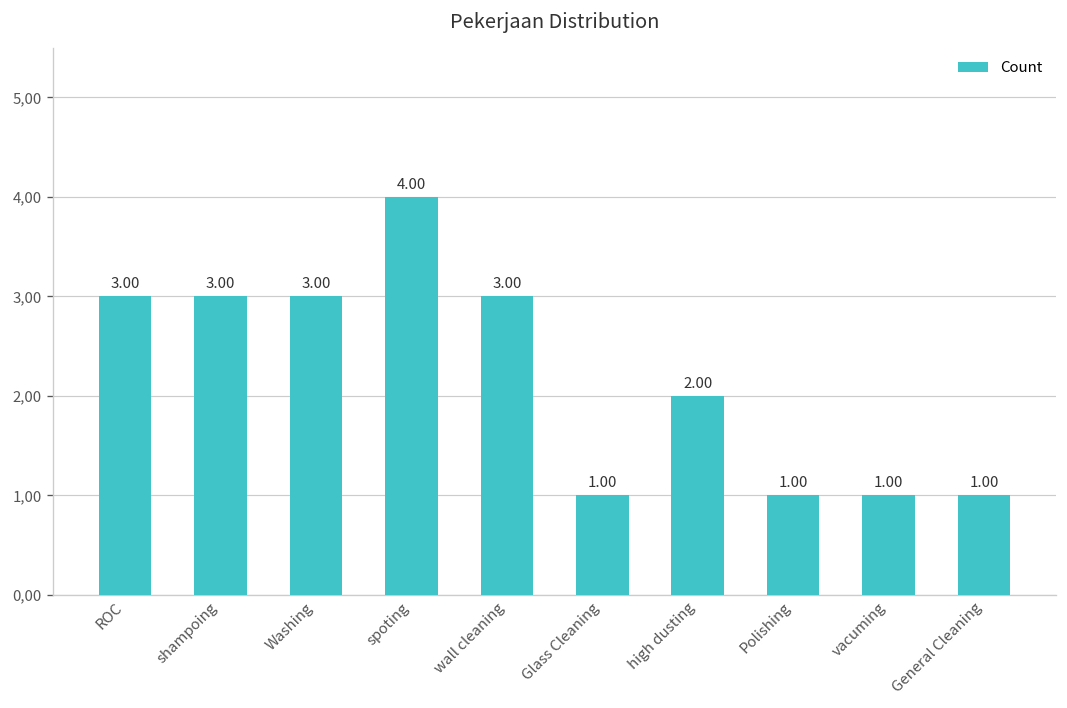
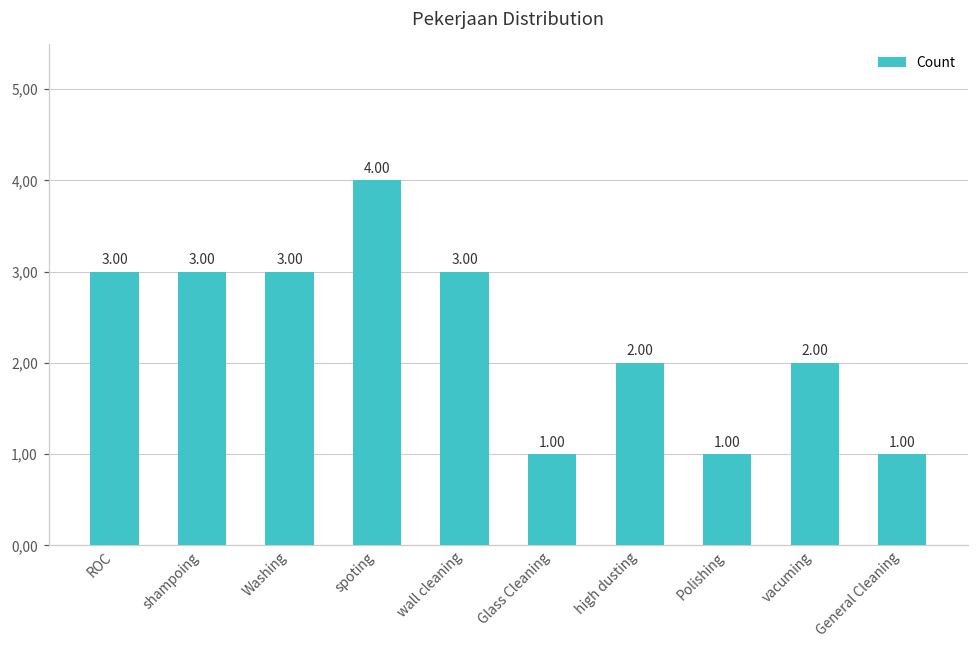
  {
    "ROC": 3.00,
    "shampoing": 3.00,
    "Washing": 3.00,
    "spoting": 4.00,
    "wall cleaning": 3.00,
    "Glass Cleaning": 1.00,
    "high dusting": 2.00,
    "Polishing": 1.00,
-   "vacuming": 1.00,
+   "vacuming": 2.00,
    "General Cleaning": 1.00
  }
